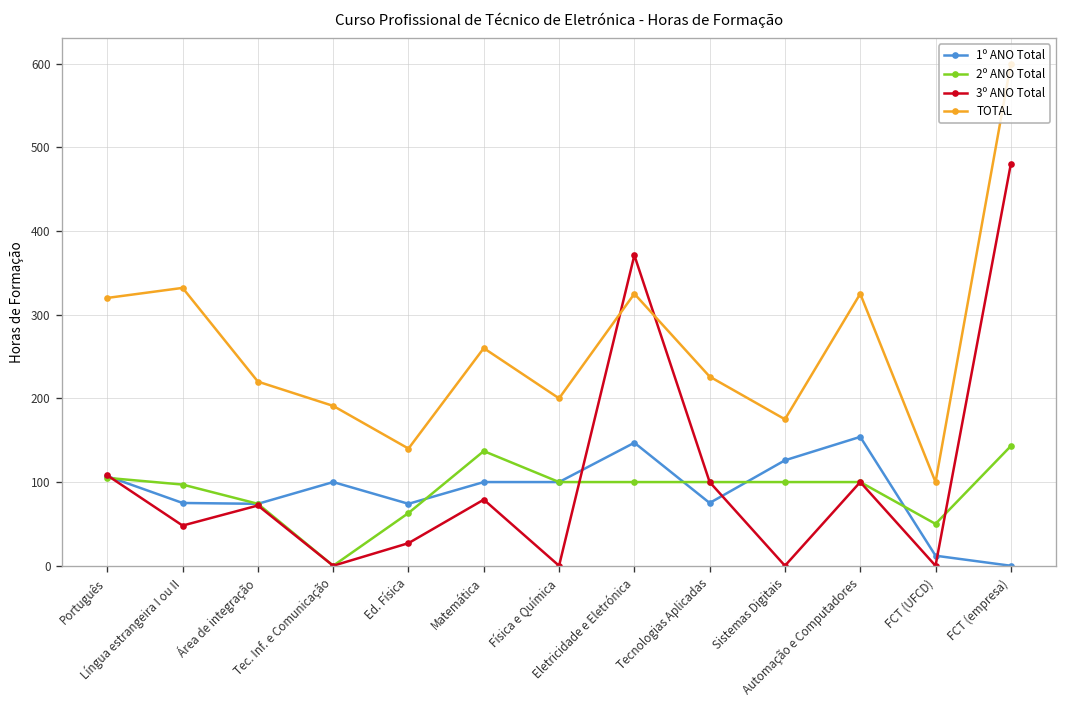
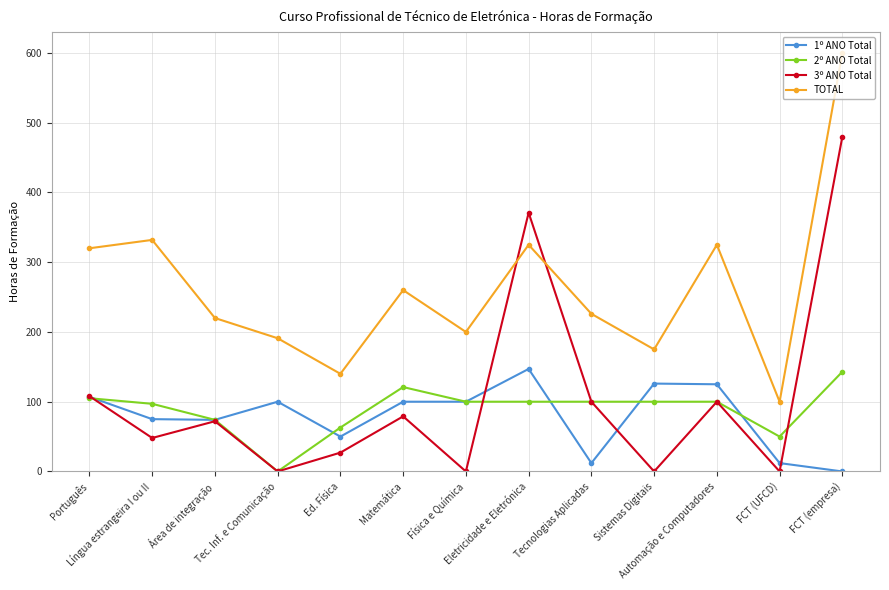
  {
    "1º ANO Total": {
      "Língua estrangeira I ou II": 80,
      "Tec. Inf. e Comunicação": 100,
-     "Ed. Física": 70,
+     "Ed. Física": 50,
      "Matemática": 100,
      "Eletricidade e Eletrónica": 150,
-     "Tecnologias Aplicadas": 80,
+     "Tecnologias Aplicadas": 10,
      "Sistemas Digitais": 130,
-     "Automação e Computadores": 150,
+     "Automação e Computadores": 130,
      "FCT (UFCD)": 10,
      "FCT (empresa)": 0
    },
    "2º ANO Total": {
      "Língua estrangeira I ou II": 100,
      "Ed. Física": 60,
-     "Matemática": 140,
+     "Matemática": 120,
      "Eletricidade e Eletrónica": 100,
      "Sistemas Digitais": 100,
      "FCT (UFCD)": 50,
      "FCT (empresa)": 140
    },
    "3º ANO Total": {
      "Língua estrangeira I ou II": 50,
      "Ed. Física": 30,
      "Matemática": 80,
      "Física e Química": 0,
      "Eletricidade e Eletrónica": 370,
      "Sistemas Digitais": 0,
      "FCT (UFCD)": 0,
      "FCT (empresa)": 480
    },
    "TOTAL": {
      "Português": 320,
      "Língua estrangeira I ou II": 330,
      "Área de integração": 220,
      "Tec. Inf. e Comunicação": 190,
      "Ed. Física": 140,
      "Matemática": 260,
      "Física e Química": 200,
      "Eletricidade e Eletrónica": 330,
      "Tecnologias Aplicadas": 230,
      "Sistemas Digitais": 180,
      "Automação e Computadores": 330,
      "FCT (UFCD)": 100
    }
  }
